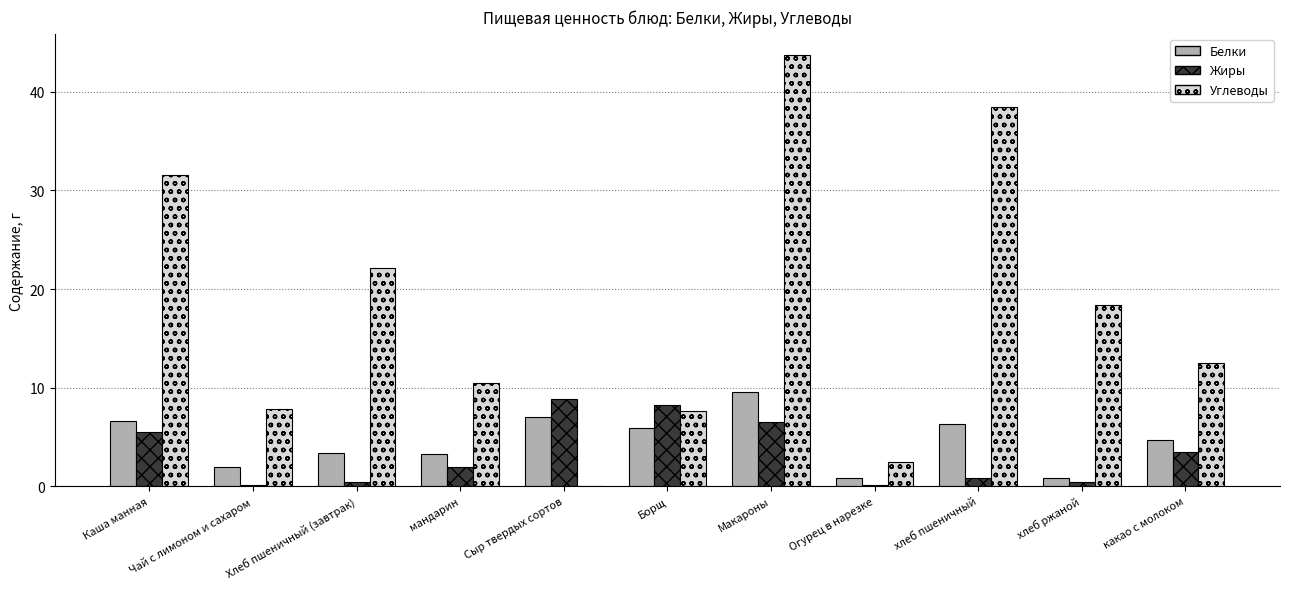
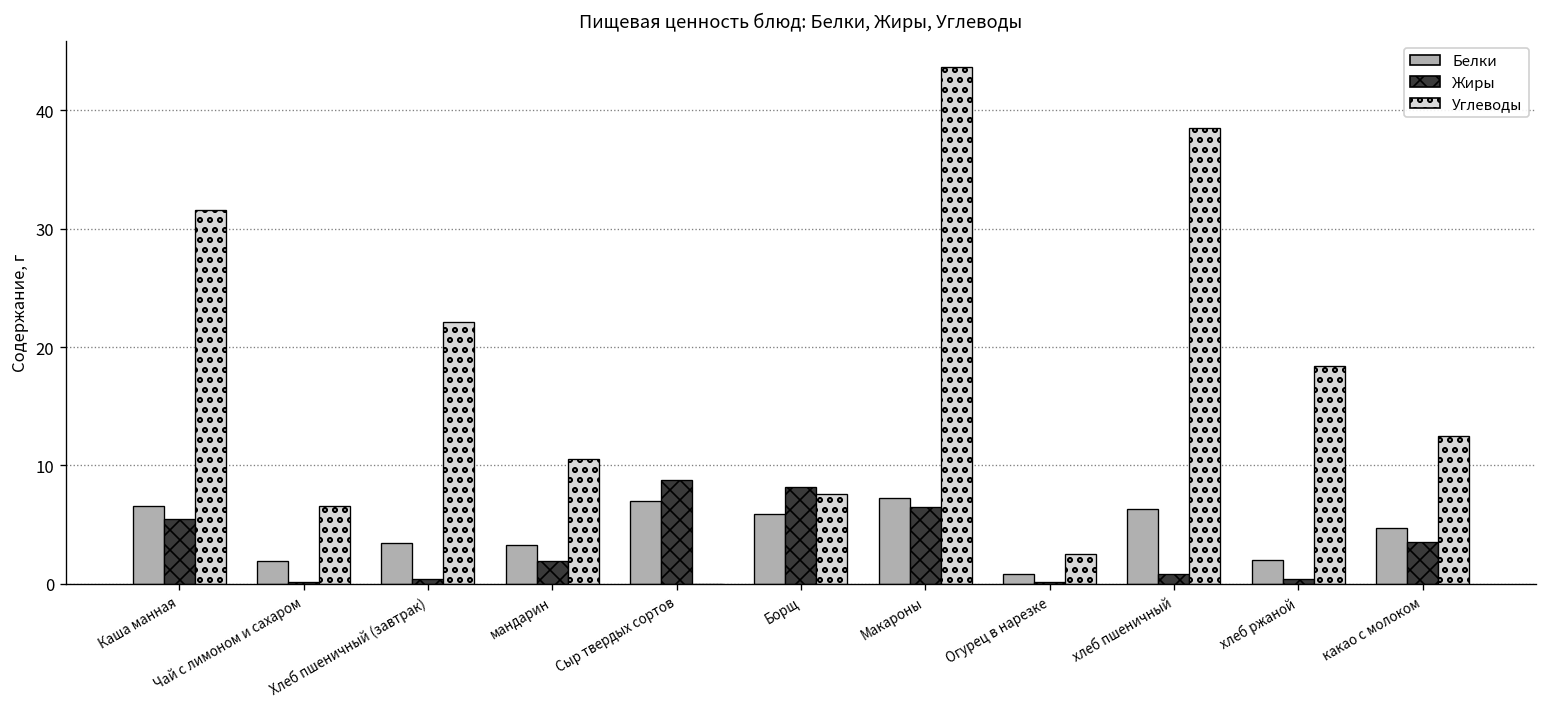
  {
    "Белки": {
      "Каша манная": 7,
      "Чай с лимоном и сахаром": 2,
      "Хлеб пшеничный (завтрак)": 3,
      "мандарин": 3,
      "Сыр твердых сортов": 7,
      "Борщ": 6,
-     "Макароны": 10,
+     "Макароны": 7,
      "Огурец в нарезке": 1,
      "хлеб пшеничный": 6,
-     "хлеб ржаной": 1,
+     "хлеб ржаной": 2,
      "какао с молоком": 5
    },
    "Жиры": {
      "Каша манная": 6,
      "Хлеб пшеничный (завтрак)": 0,
      "мандарин": 2,
      "Сыр твердых сортов": 9,
      "Борщ": 8,
      "Макароны": 7,
      "хлеб пшеничный": 1,
      "хлеб ржаной": 0,
      "какао с молоком": 4
    },
    "Углеводы": {
      "Каша манная": 32,
-     "Чай с лимоном и сахаром": 8,
+     "Чай с лимоном и сахаром": 7,
      "Хлеб пшеничный (завтрак)": 22,
      "мандарин": 11,
      "Сыр твердых сортов": 0,
      "Борщ": 8,
      "Макароны": 44,
      "Огурец в нарезке": 3,
      "хлеб пшеничный": 39,
      "хлеб ржаной": 18,
      "какао с молоком": 13
    }
  }
